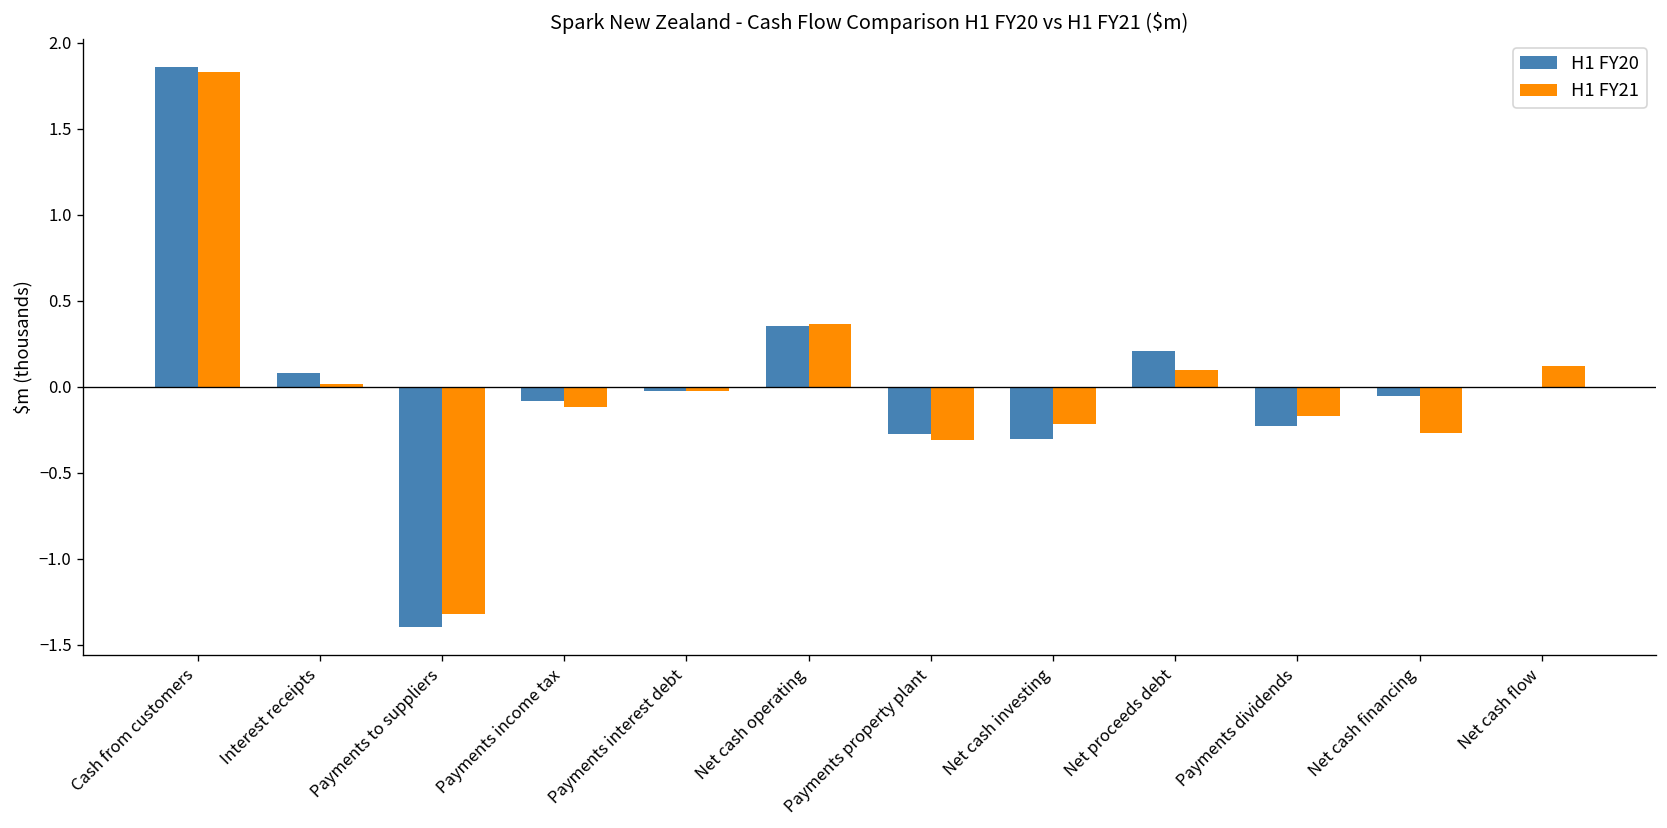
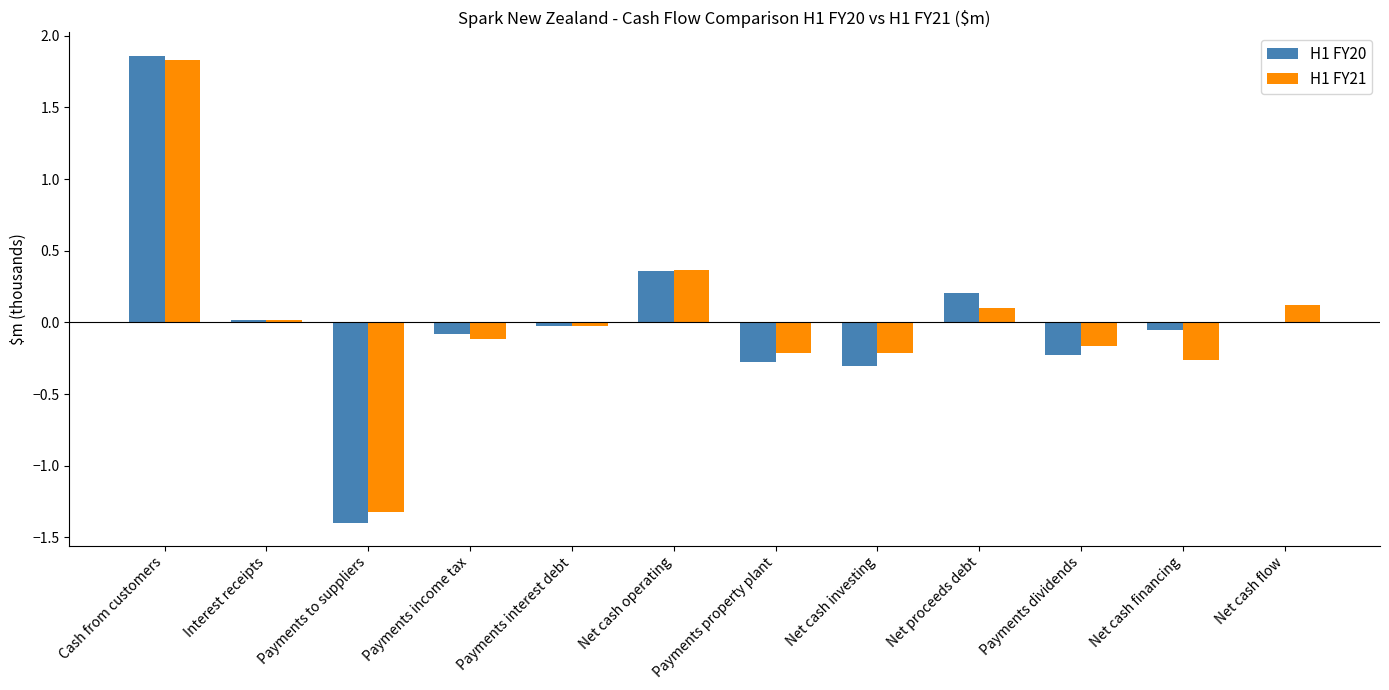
  {
    "H1 FY20": {
      "Cash from customers": 1.86,
-     "Interest receipts": 0.08,
+     "Interest receipts": 0.02,
      "Payments to suppliers": -1.40,
      "Payments income tax": -0.08,
      "Payments interest debt": -0.03,
      "Net cash operating": 0.36,
      "Payments property plant": -0.27,
      "Net cash investing": -0.31,
      "Net proceeds debt": 0.21,
      "Payments dividends": -0.23,
      "Net cash financing": -0.05,
      "Net cash flow": 0.00
    },
    "H1 FY21": {
      "Cash from customers": 1.83,
      "Payments to suppliers": -1.32,
      "Payments income tax": -0.12,
      "Payments interest debt": -0.02,
      "Net cash operating": 0.36,
-     "Payments property plant": -0.31,
+     "Payments property plant": -0.21,
      "Net cash investing": -0.21,
      "Net proceeds debt": 0.10,
      "Payments dividends": -0.17,
      "Net cash financing": -0.27,
      "Net cash flow": 0.12
    }
  }
